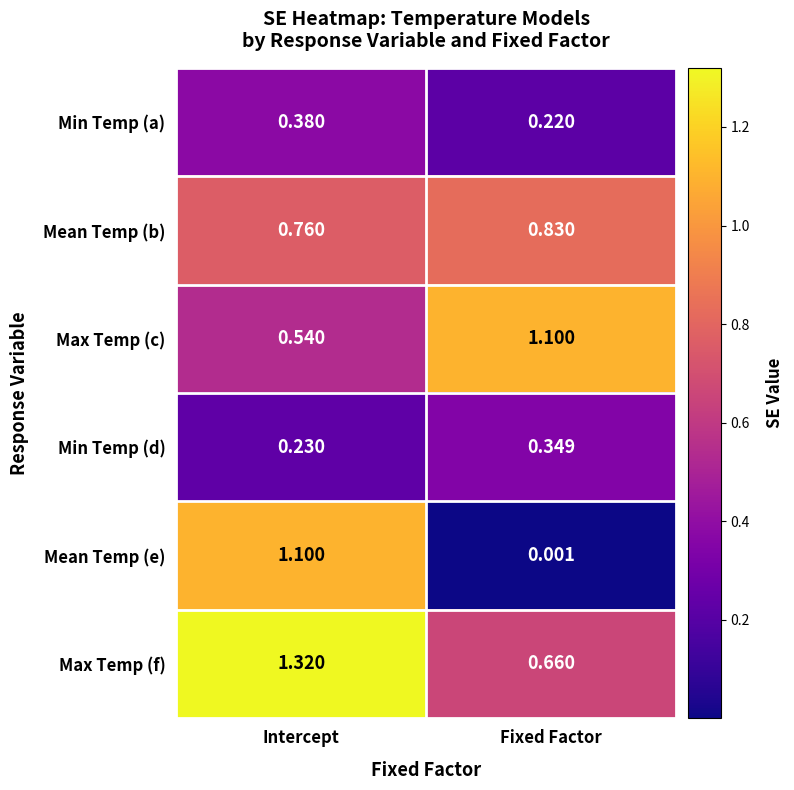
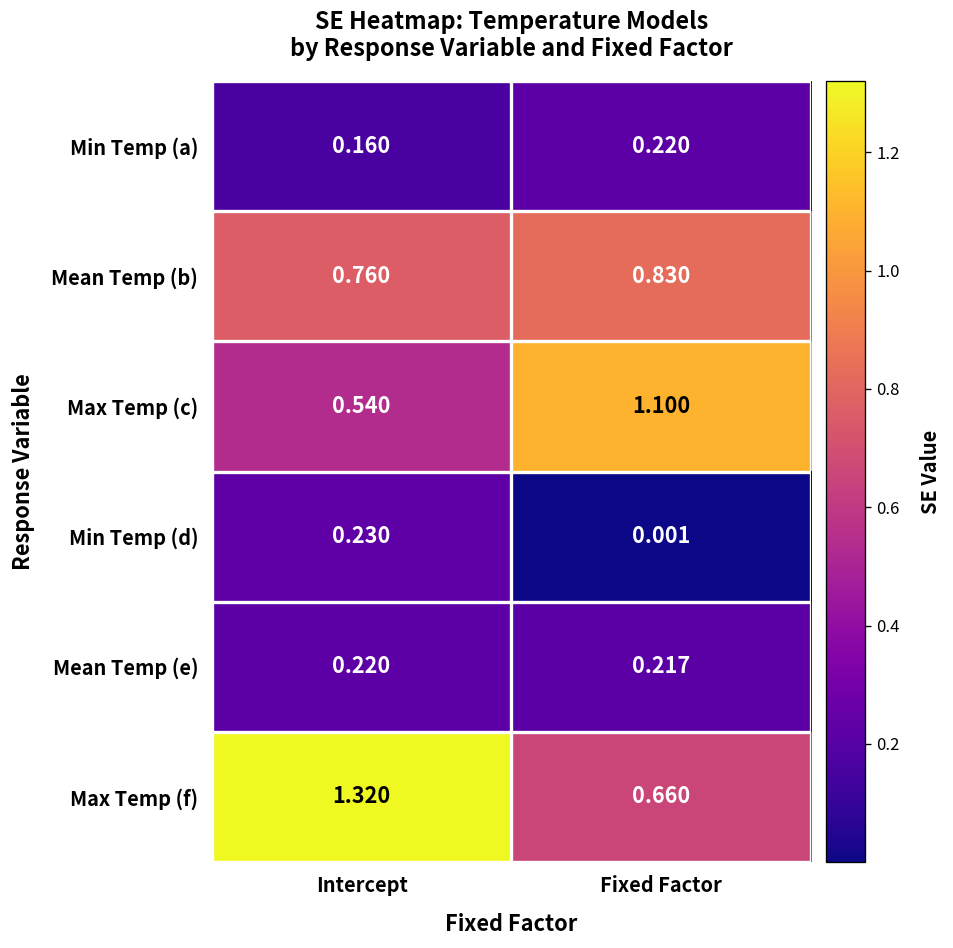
  {
    "Min Temp (a)": {
-     "Intercept": 0.380,
+     "Intercept": 0.160,
      "Fixed Factor": 0.220
    },
    "Mean Temp (b)": {
      "Intercept": 0.760,
      "Fixed Factor": 0.830
    },
    "Max Temp (c)": {
      "Intercept": 0.540,
      "Fixed Factor": 1.100
    },
    "Min Temp (d)": {
      "Intercept": 0.230,
-     "Fixed Factor": 0.349
+     "Fixed Factor": 0.001
    },
    "Mean Temp (e)": {
-     "Intercept": 1.100,
-     "Fixed Factor": 0.001
+     "Intercept": 0.220,
+     "Fixed Factor": 0.217
    },
    "Max Temp (f)": {
      "Intercept": 1.320,
      "Fixed Factor": 0.660
    }
  }
